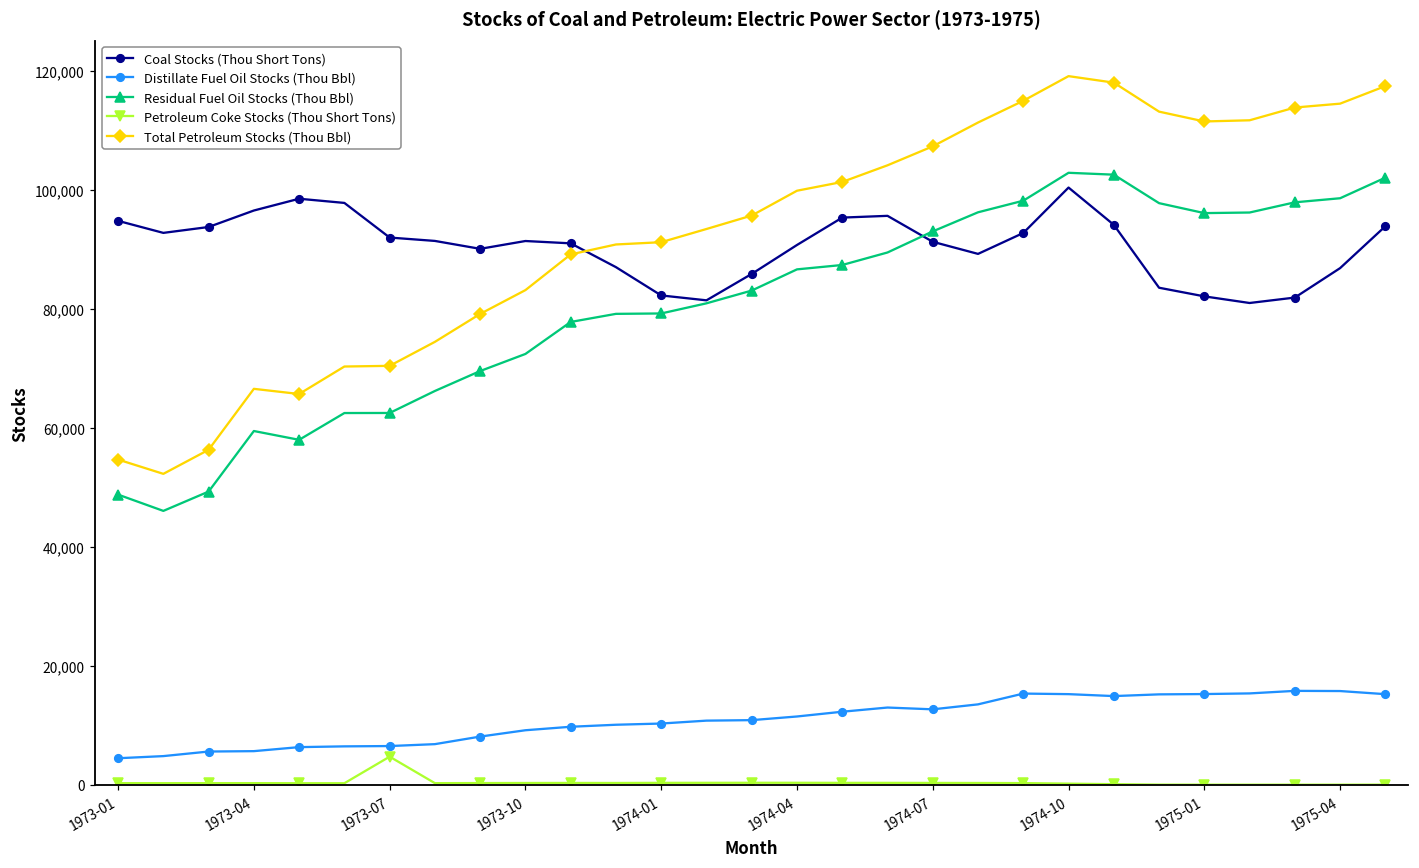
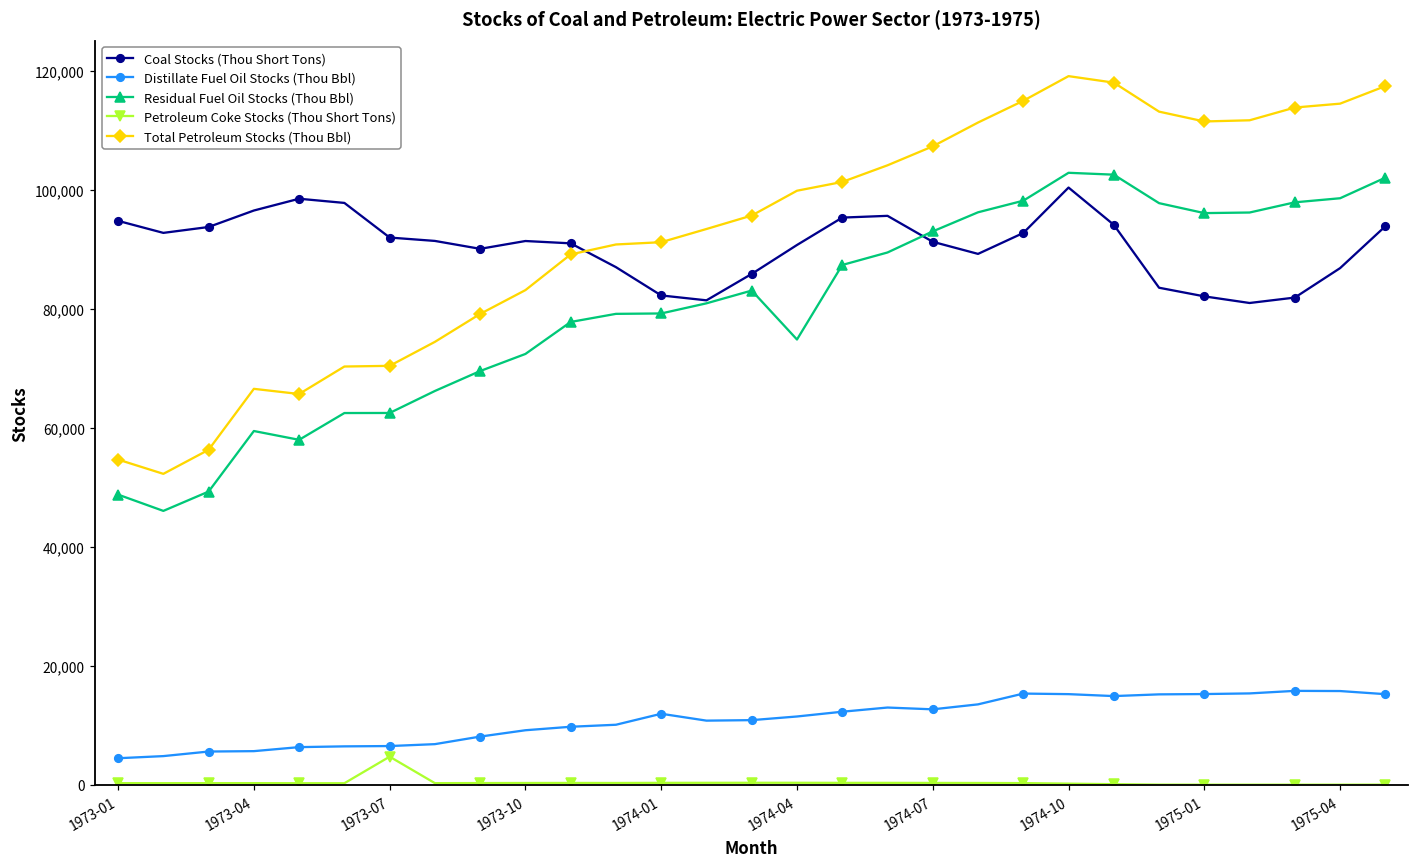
  {
    "Coal Stocks (Thou Short Tons)": {
      "1973-01": "95,000",
      "1973-04": "96,000",
      "1973-07": "92,000",
      "1973-10": "91,000",
      "1974-01": "82,000",
      "1974-04": "91,000",
      "1974-07": "91,000",
      "1974-10": "100,000",
      "1975-01": "82,000",
      "1975-04": "87,000"
    },
    "Distillate Fuel Oil Stocks (Thou Bbl)": {
      "1973-01": "4,000",
      "1973-04": "6,000",
      "1973-07": "7,000",
      "1973-10": "9,000",
-     "1974-01": "10,000",
+     "1974-01": "12,000",
      "1974-04": "11,000",
      "1974-07": "13,000",
      "1974-10": "15,000",
      "1975-01": "15,000",
      "1975-04": "16,000"
    },
    "Residual Fuel Oil Stocks (Thou Bbl)": {
      "1973-01": "49,000",
      "1973-04": "59,000",
      "1973-07": "62,000",
      "1973-10": "72,000",
      "1974-01": "79,000",
-     "1974-04": "87,000",
+     "1974-04": "75,000",
      "1974-07": "93,000",
      "1974-10": "103,000",
      "1975-01": "96,000",
      "1975-04": "99,000"
    },
    "Petroleum Coke Stocks (Thou Short Tons)": {
      "1973-01": "0",
      "1973-04": "0",
      "1973-07": "5,000",
      "1973-10": "0",
      "1974-01": "0",
      "1974-04": "0",
      "1974-07": "0",
      "1974-10": "0",
      "1975-01": "0",
      "1975-04": "0"
    },
    "Total Petroleum Stocks (Thou Bbl)": {
      "1973-01": "55,000",
      "1973-04": "67,000",
      "1973-07": "70,000",
      "1973-10": "83,000",
      "1974-01": "91,000",
      "1974-04": "100,000",
      "1974-07": "107,000",
      "1974-10": "119,000",
      "1975-01": "111,000",
      "1975-04": "114,000"
    }
  }
